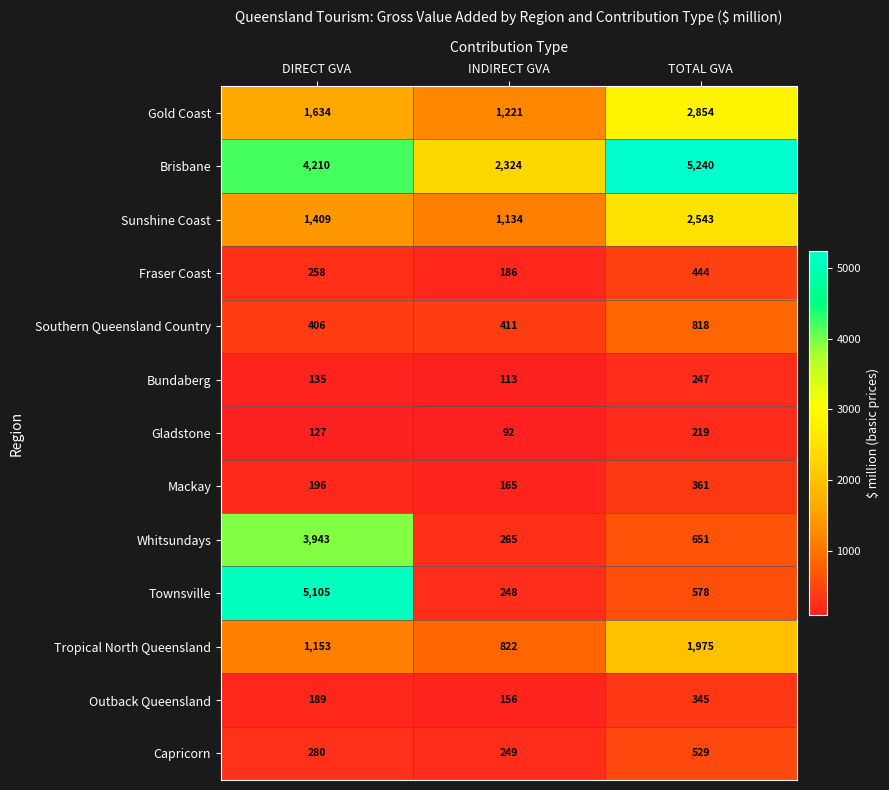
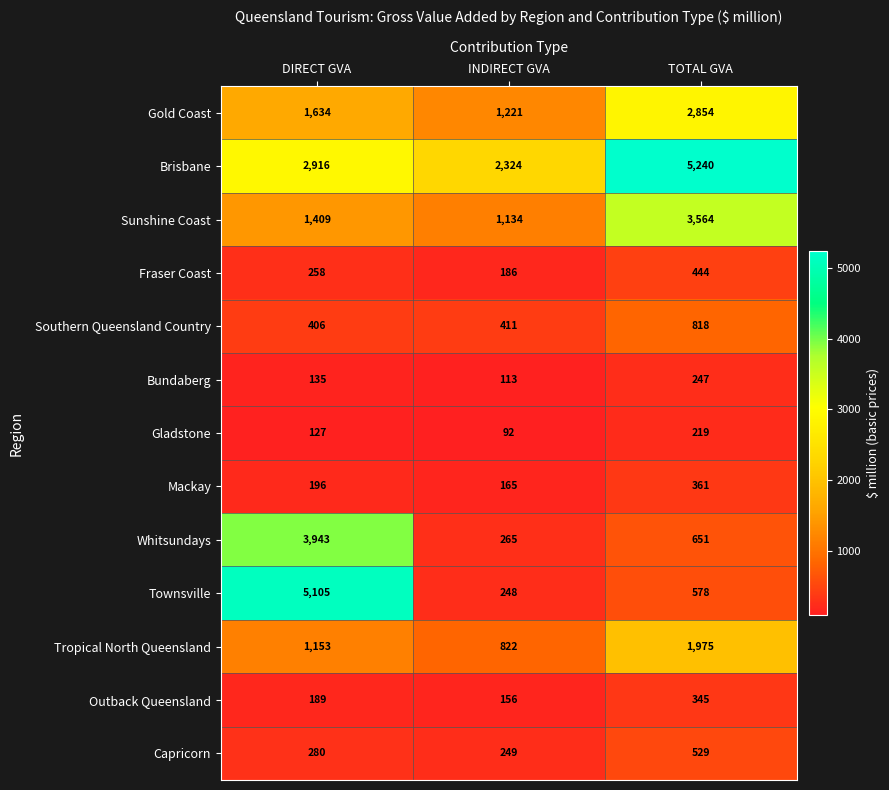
  {
    "Gold Coast": {
      "DIRECT GVA": "1,634",
      "INDIRECT GVA": "1,221",
      "TOTAL GVA": "2,854"
    },
    "Brisbane": {
-     "DIRECT GVA": "4,210",
+     "DIRECT GVA": "2,916",
      "INDIRECT GVA": "2,324",
      "TOTAL GVA": "5,240"
    },
    "Sunshine Coast": {
      "DIRECT GVA": "1,409",
      "INDIRECT GVA": "1,134",
-     "TOTAL GVA": "2,543"
+     "TOTAL GVA": "3,564"
    },
    "Fraser Coast": {
      "DIRECT GVA": "258",
      "INDIRECT GVA": "186",
      "TOTAL GVA": "444"
    },
    "Southern Queensland Country": {
      "DIRECT GVA": "406",
      "INDIRECT GVA": "411",
      "TOTAL GVA": "818"
    },
    "Bundaberg": {
      "DIRECT GVA": "135",
      "INDIRECT GVA": "113",
      "TOTAL GVA": "247"
    },
    "Gladstone": {
      "DIRECT GVA": "127",
      "INDIRECT GVA": "92",
      "TOTAL GVA": "219"
    },
    "Mackay": {
      "DIRECT GVA": "196",
      "INDIRECT GVA": "165",
      "TOTAL GVA": "361"
    },
    "Whitsundays": {
      "DIRECT GVA": "3,943",
      "INDIRECT GVA": "265",
      "TOTAL GVA": "651"
    },
    "Townsville": {
      "DIRECT GVA": "5,105",
      "INDIRECT GVA": "248",
      "TOTAL GVA": "578"
    },
    "Tropical North Queensland": {
      "DIRECT GVA": "1,153",
      "INDIRECT GVA": "822",
      "TOTAL GVA": "1,975"
    },
    "Outback Queensland": {
      "DIRECT GVA": "189",
      "INDIRECT GVA": "156",
      "TOTAL GVA": "345"
    },
    "Capricorn": {
      "DIRECT GVA": "280",
      "INDIRECT GVA": "249",
      "TOTAL GVA": "529"
    }
  }
